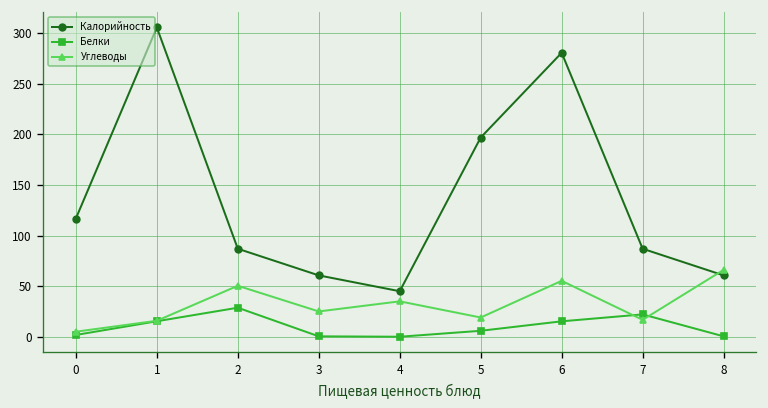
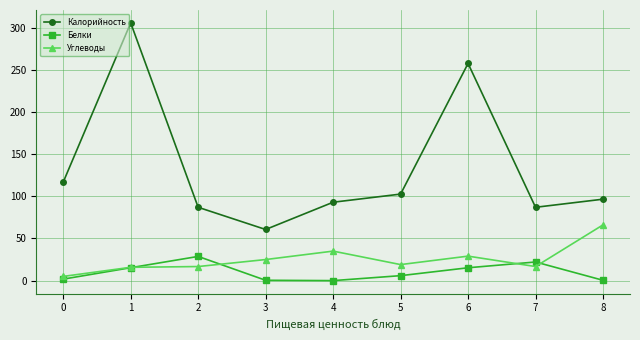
  {
    "Калорийность": {
      "0": 120,
      "1": 310,
      "2": 90,
      "3": 60,
-     "4": 50,
-     "5": 200,
-     "6": 280,
+     "4": 90,
+     "5": 100,
+     "6": 260,
      "7": 90,
-     "8": 60
+     "8": 100
    },
    "Белки": {
      "0": 0,
      "2": 30,
      "3": 0,
      "4": 0,
      "5": 10,
      "6": 20,
      "7": 20,
      "8": 0
    },
    "Углеводы": {
      "0": 0,
-     "2": 50,
+     "2": 20,
      "3": 30,
      "4": 40,
      "5": 20,
-     "6": 60,
+     "6": 30,
      "7": 20,
      "8": 70
    }
  }
